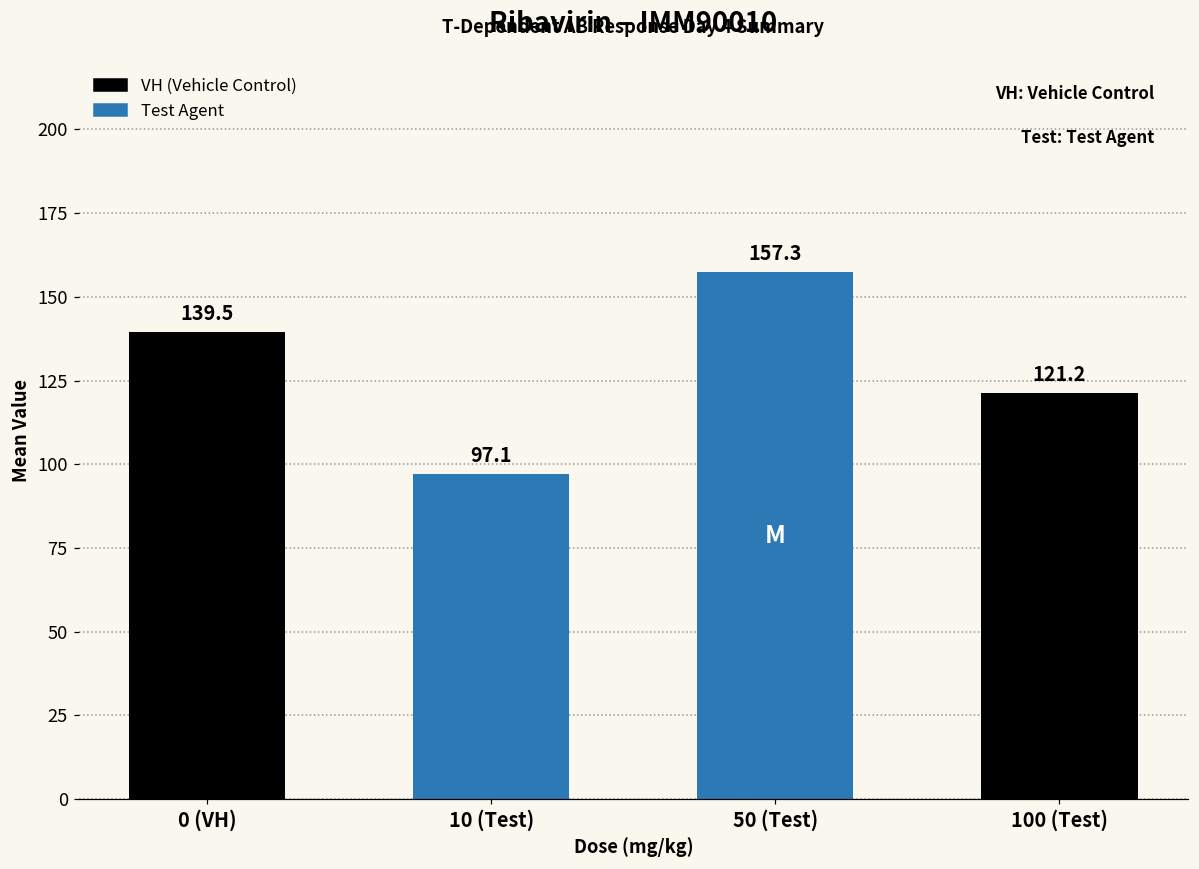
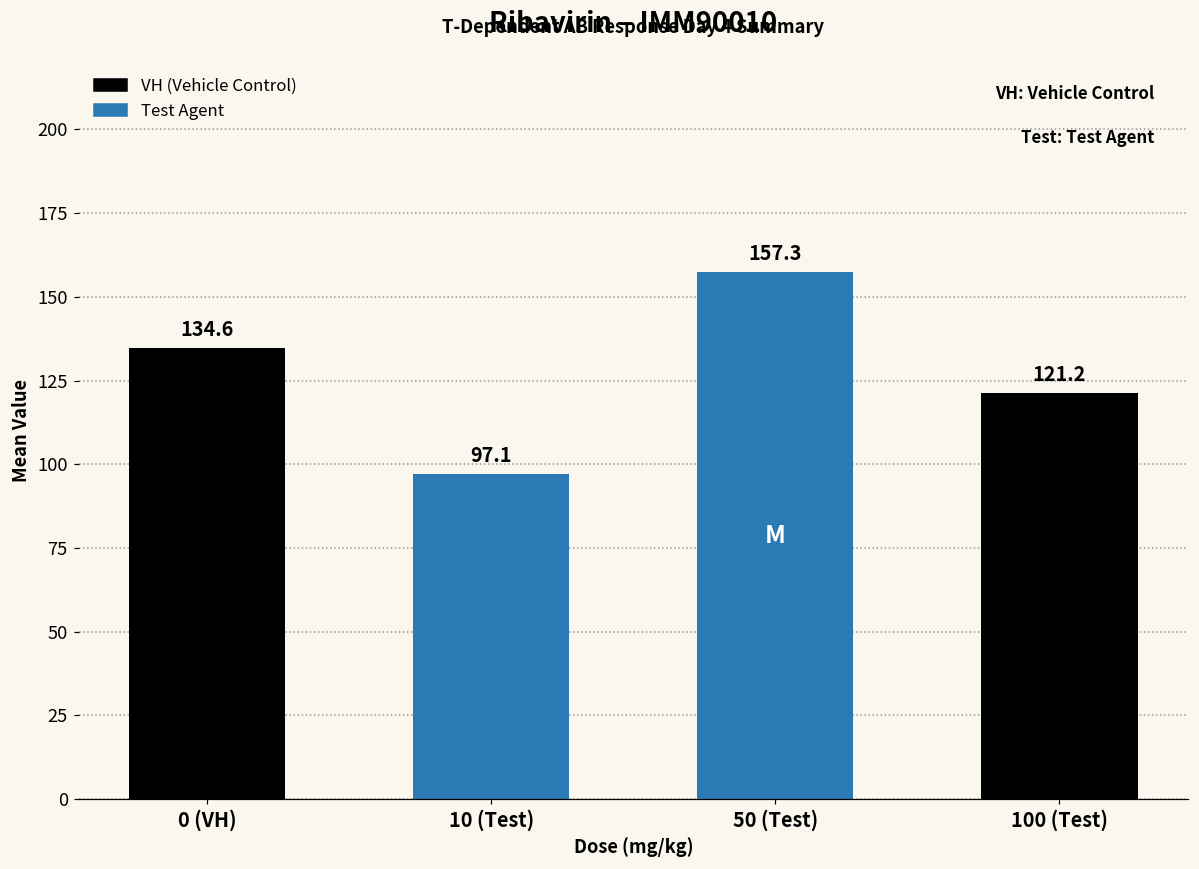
  {
-   "0 (VH)": 139.5,
+   "0 (VH)": 134.6,
    "10 (Test)": 97.1,
    "50 (Test)": 157.3,
    "100 (Test)": 121.2
  }
